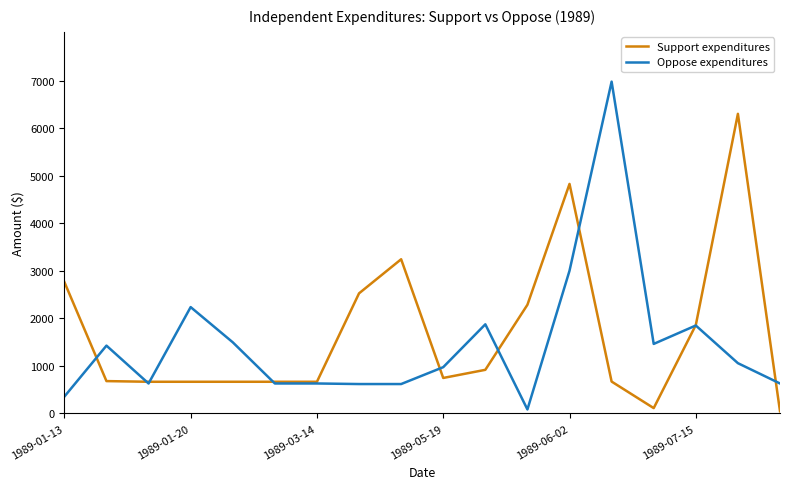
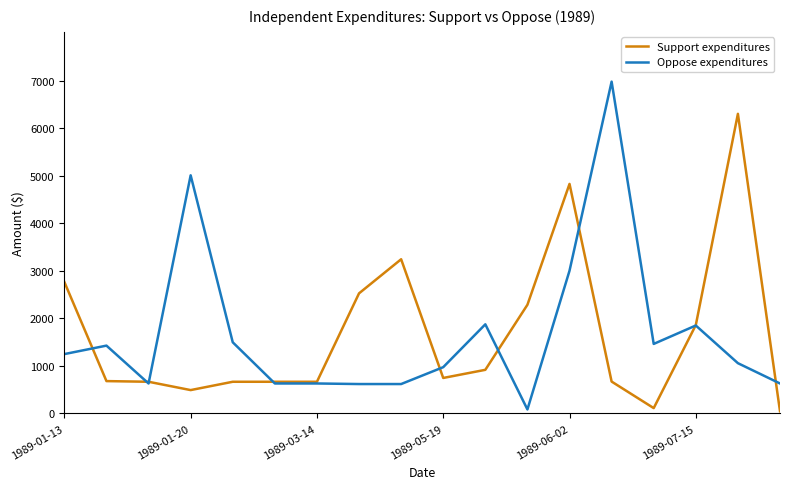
  {
    "Support expenditures": {
      "1989-01-13": 2800,
-     "1989-01-20": 700,
+     "1989-01-20": 500,
      "1989-05-19": 700,
      "1989-06-02": 4800
    },
    "Oppose expenditures": {
-     "1989-01-13": 400,
-     "1989-01-20": 2200,
+     "1989-01-13": 1200,
+     "1989-01-20": 5000,
      "1989-05-19": 1000,
      "1989-06-02": 3000
    }
  }
